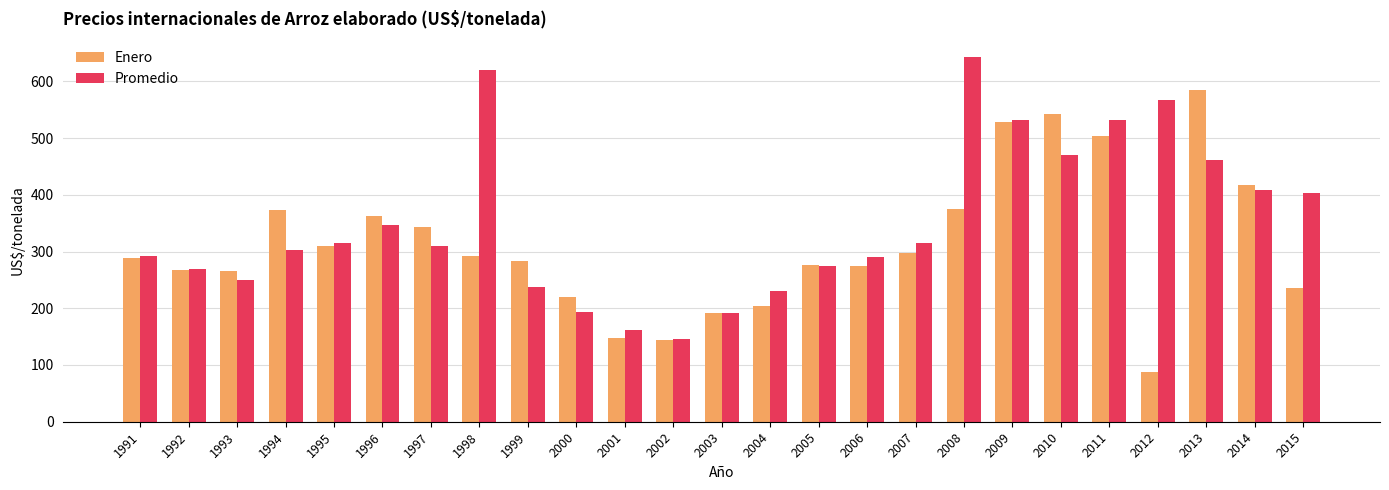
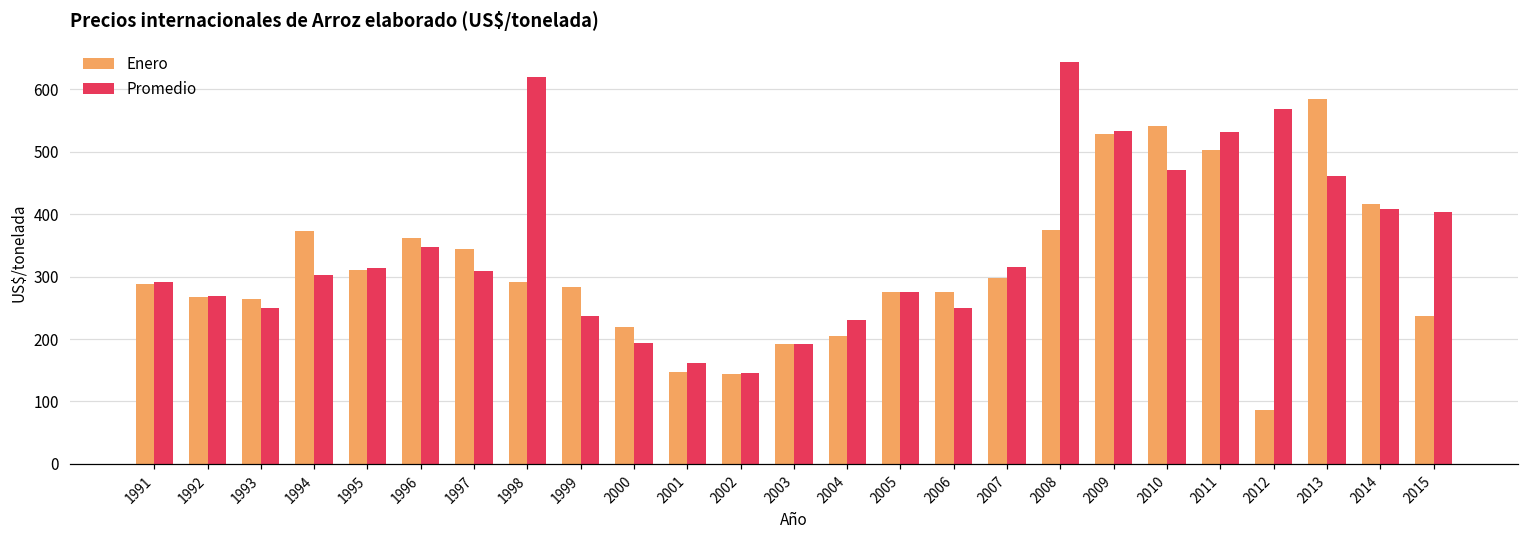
  {
    "Enero": {
      "1991": 290,
      "1992": 270,
      "1993": 270,
      "1994": 370,
      "1995": 310,
      "1996": 360,
      "1997": 340,
      "1998": 290,
      "1999": 280,
      "2000": 220,
      "2001": 150,
      "2002": 140,
      "2003": 190,
      "2004": 200,
      "2005": 280,
      "2006": 280,
      "2007": 300,
      "2008": 370,
      "2009": 530,
      "2010": 540,
      "2011": 500,
      "2012": 90,
      "2013": 580,
      "2014": 420,
      "2015": 240
    },
    "Promedio": {
      "1991": 290,
      "1992": 270,
      "1993": 250,
      "1994": 300,
      "1995": 310,
      "1996": 350,
      "1997": 310,
      "1998": 620,
      "1999": 240,
      "2000": 190,
      "2001": 160,
      "2002": 150,
      "2003": 190,
      "2004": 230,
      "2005": 270,
-     "2006": 290,
+     "2006": 250,
      "2007": 320,
      "2008": 640,
      "2009": 530,
      "2010": 470,
      "2011": 530,
      "2012": 570,
      "2013": 460,
      "2014": 410,
      "2015": 400
    }
  }
